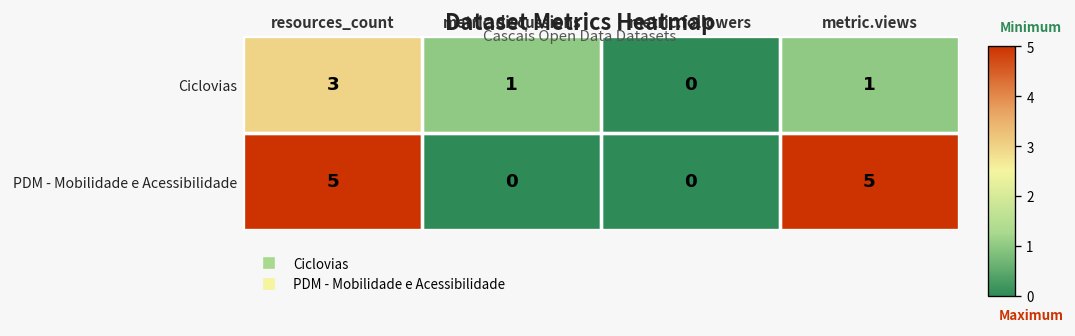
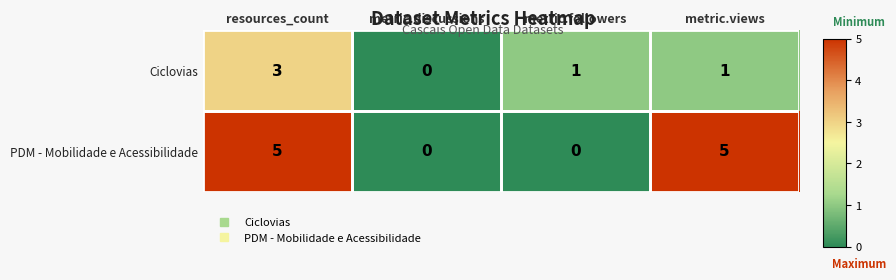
  {
    "Ciclovias": {
      "resources_count": 3,
-     "metric.discussions": 1,
-     "metric.followers": 0,
+     "metric.discussions": 0,
+     "metric.followers": 1,
      "metric.views": 1
    },
    "PDM - Mobilidade e Acessibilidade": {
      "resources_count": 5,
      "metric.discussions": 0,
      "metric.followers": 0,
      "metric.views": 5
    }
  }
